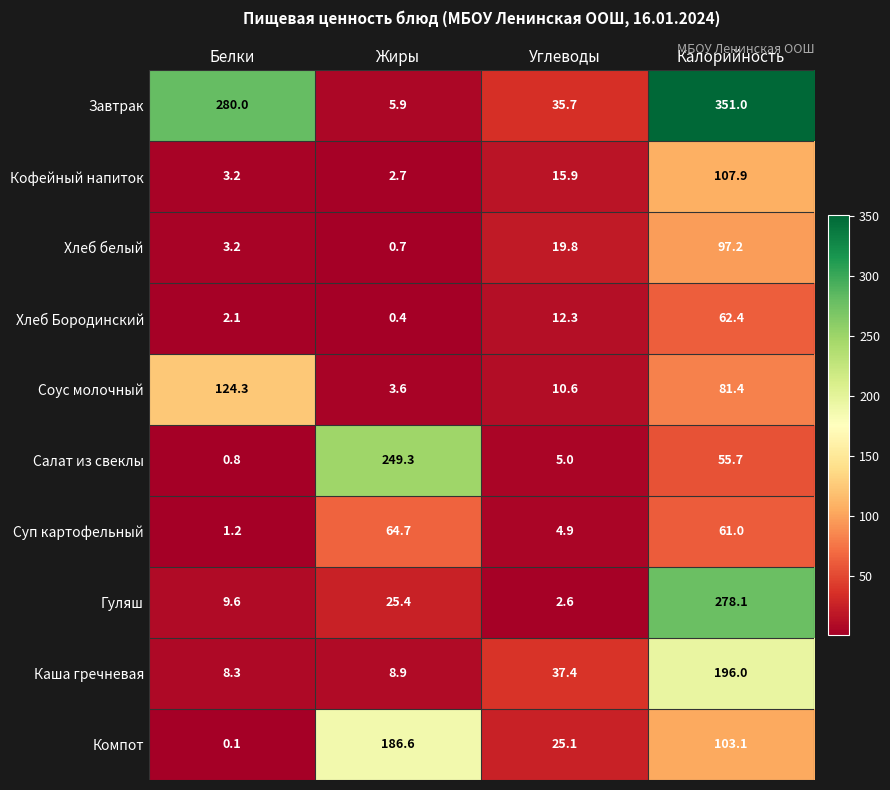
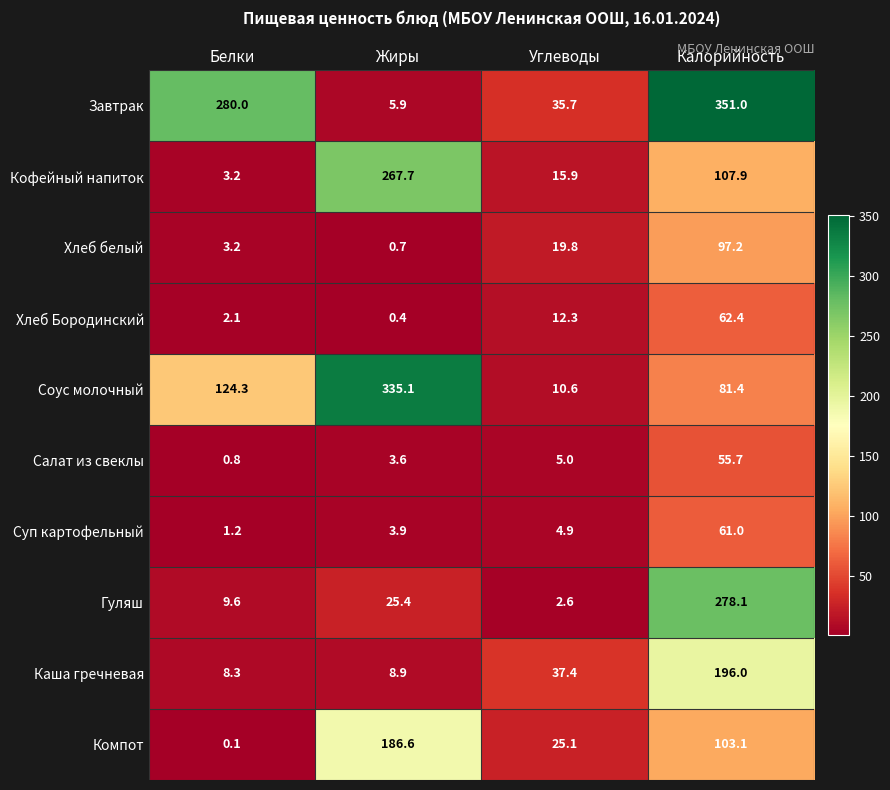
  {
    "Завтрак": {
      "Белки": 280.0,
      "Жиры": 5.9,
      "Углеводы": 35.7,
      "Калорийность": 351.0
    },
    "Кофейный напиток": {
      "Белки": 3.2,
-     "Жиры": 2.7,
+     "Жиры": 267.7,
      "Углеводы": 15.9,
      "Калорийность": 107.9
    },
    "Хлеб белый": {
      "Белки": 3.2,
      "Жиры": 0.7,
      "Углеводы": 19.8,
      "Калорийность": 97.2
    },
    "Хлеб Бородинский": {
      "Белки": 2.1,
      "Жиры": 0.4,
      "Углеводы": 12.3,
      "Калорийность": 62.4
    },
    "Соус молочный": {
      "Белки": 124.3,
-     "Жиры": 3.6,
+     "Жиры": 335.1,
      "Углеводы": 10.6,
      "Калорийность": 81.4
    },
    "Салат из свеклы": {
      "Белки": 0.8,
-     "Жиры": 249.3,
+     "Жиры": 3.6,
      "Углеводы": 5.0,
      "Калорийность": 55.7
    },
    "Суп картофельный": {
      "Белки": 1.2,
-     "Жиры": 64.7,
+     "Жиры": 3.9,
      "Углеводы": 4.9,
      "Калорийность": 61.0
    },
    "Гуляш": {
      "Белки": 9.6,
      "Жиры": 25.4,
      "Углеводы": 2.6,
      "Калорийность": 278.1
    },
    "Каша гречневая": {
      "Белки": 8.3,
      "Жиры": 8.9,
      "Углеводы": 37.4,
      "Калорийность": 196.0
    },
    "Компот": {
      "Белки": 0.1,
      "Жиры": 186.6,
      "Углеводы": 25.1,
      "Калорийность": 103.1
    }
  }
